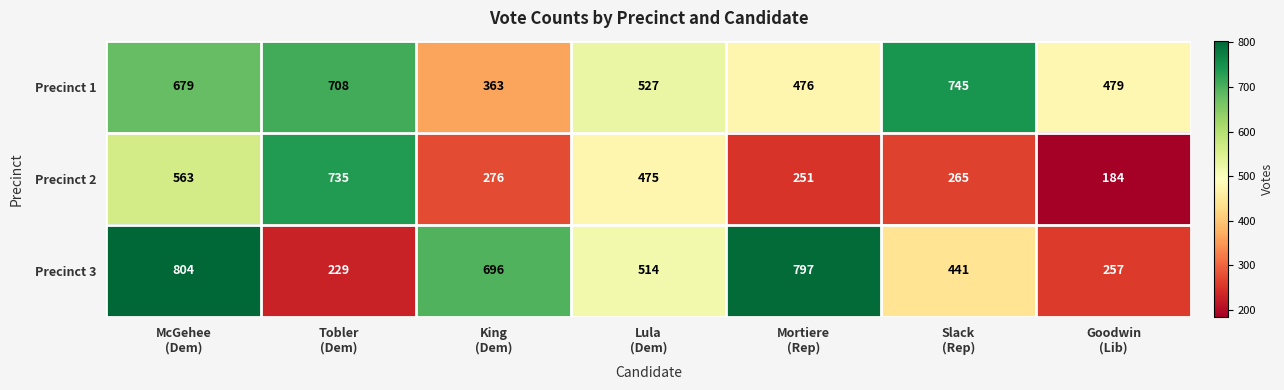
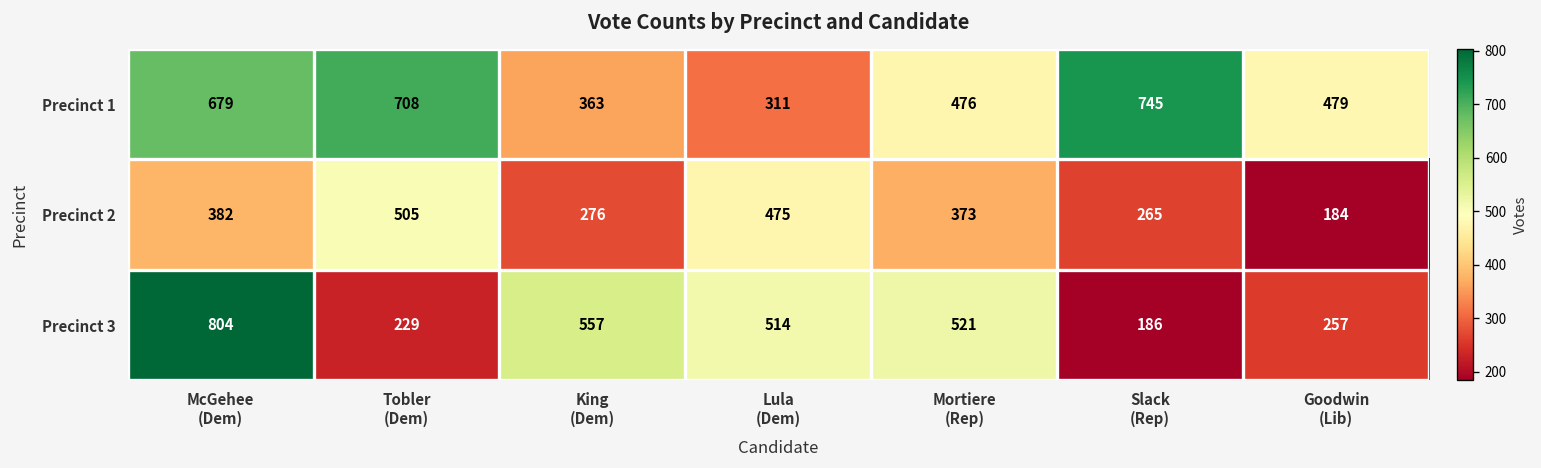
  {
    "Precinct 1": {
      "McGehee (Dem)": 679,
      "Tobler (Dem)": 708,
      "King (Dem)": 363,
-     "Lula (Dem)": 527,
+     "Lula (Dem)": 311,
      "Mortiere (Rep)": 476,
      "Slack (Rep)": 745,
      "Goodwin (Lib)": 479
    },
    "Precinct 2": {
-     "McGehee (Dem)": 563,
-     "Tobler (Dem)": 735,
+     "McGehee (Dem)": 382,
+     "Tobler (Dem)": 505,
      "King (Dem)": 276,
      "Lula (Dem)": 475,
-     "Mortiere (Rep)": 251,
+     "Mortiere (Rep)": 373,
      "Slack (Rep)": 265,
      "Goodwin (Lib)": 184
    },
    "Precinct 3": {
      "McGehee (Dem)": 804,
      "Tobler (Dem)": 229,
-     "King (Dem)": 696,
+     "King (Dem)": 557,
      "Lula (Dem)": 514,
-     "Mortiere (Rep)": 797,
-     "Slack (Rep)": 441,
+     "Mortiere (Rep)": 521,
+     "Slack (Rep)": 186,
      "Goodwin (Lib)": 257
    }
  }
